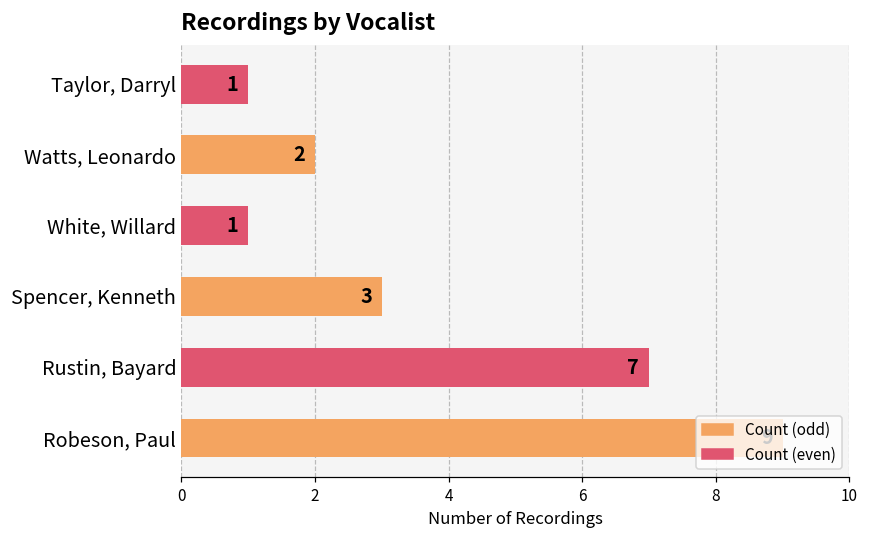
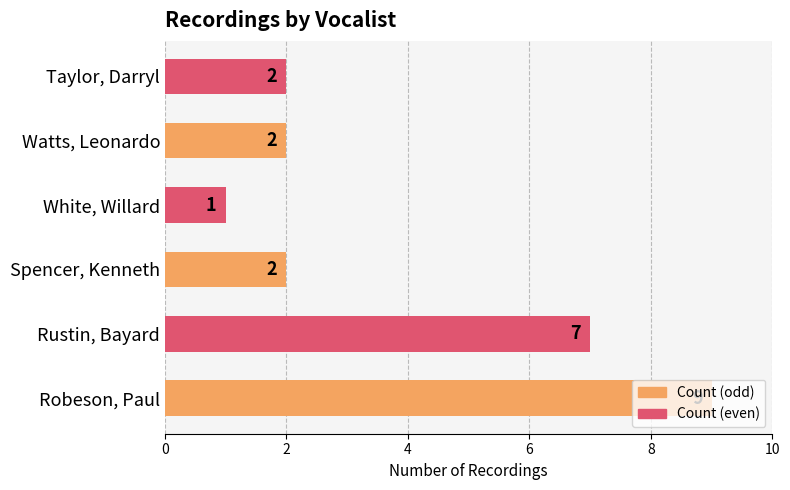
  {
-   "Taylor, Darryl": 1,
+   "Taylor, Darryl": 2,
    "Watts, Leonardo": 2,
    "White, Willard": 1,
-   "Spencer, Kenneth": 3,
+   "Spencer, Kenneth": 2,
    "Rustin, Bayard": 7
  }
